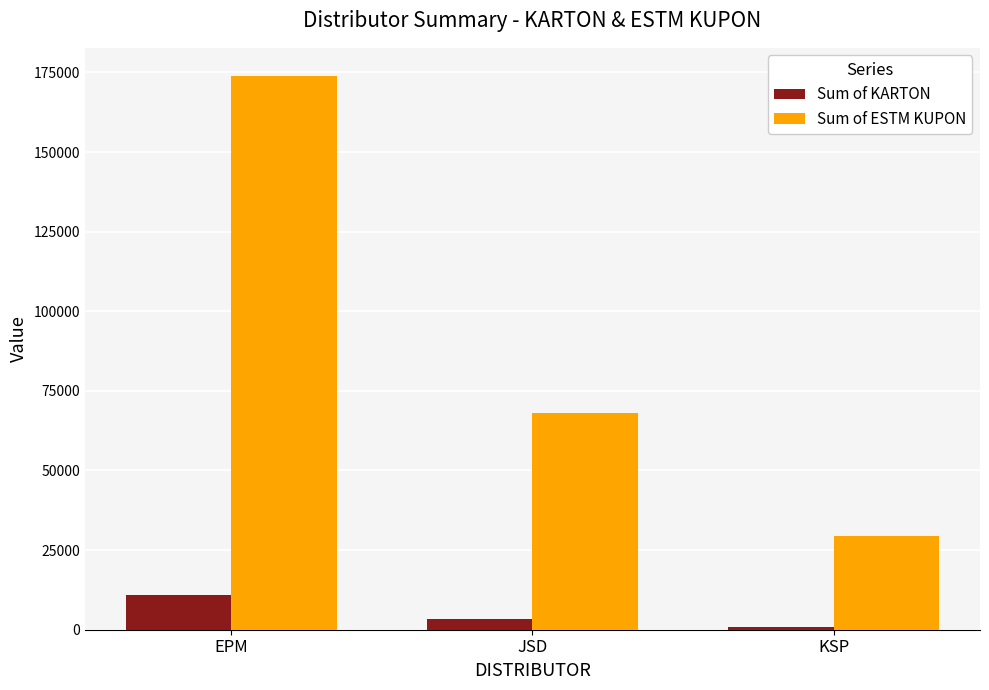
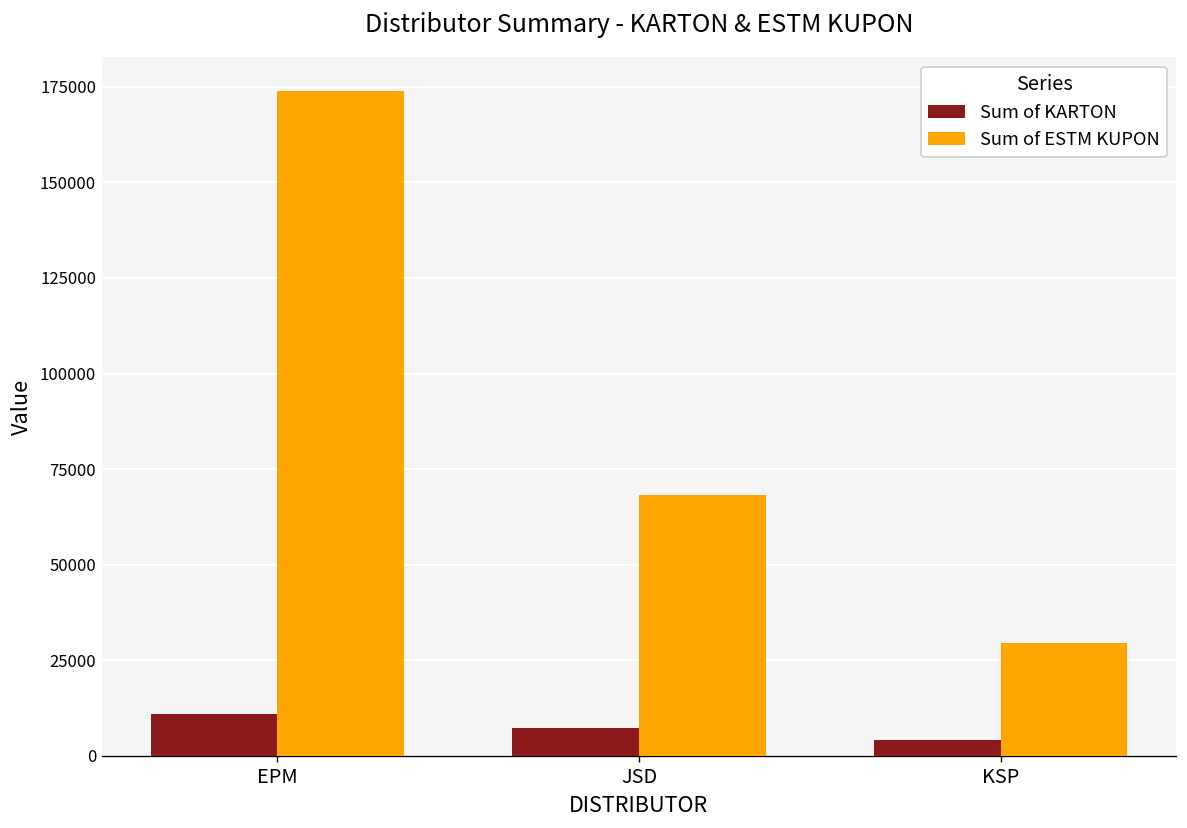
  {
    "Sum of KARTON": {
      "EPM": 11000,
-     "JSD": 3000,
-     "KSP": 1000
+     "JSD": 7000,
+     "KSP": 4000
    },
    "Sum of ESTM KUPON": {
      "EPM": 174000,
      "JSD": 68000,
      "KSP": 30000
    }
  }
